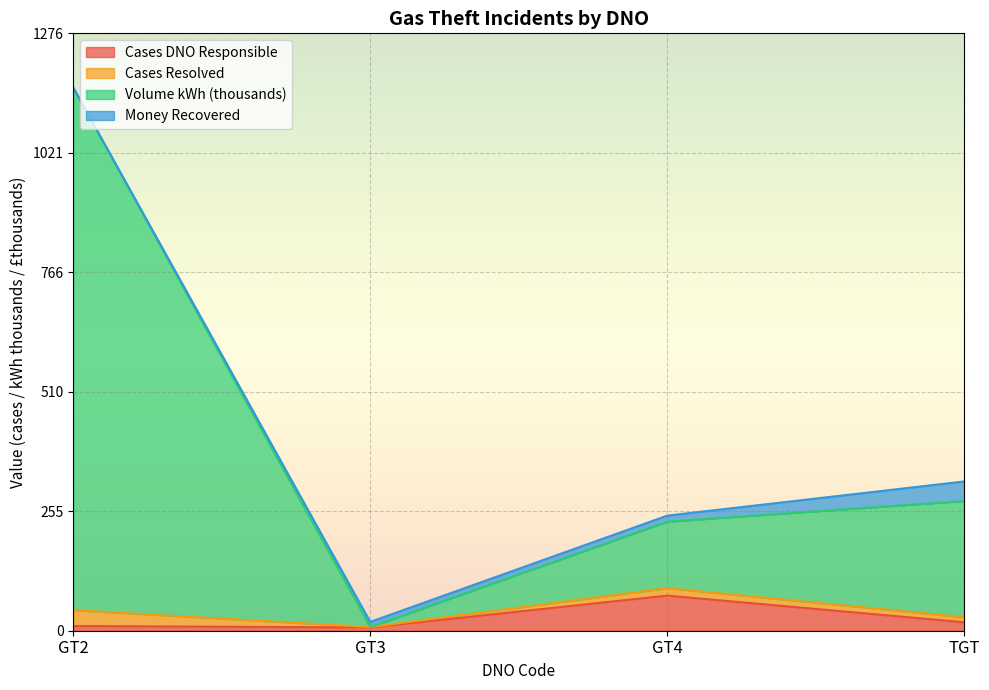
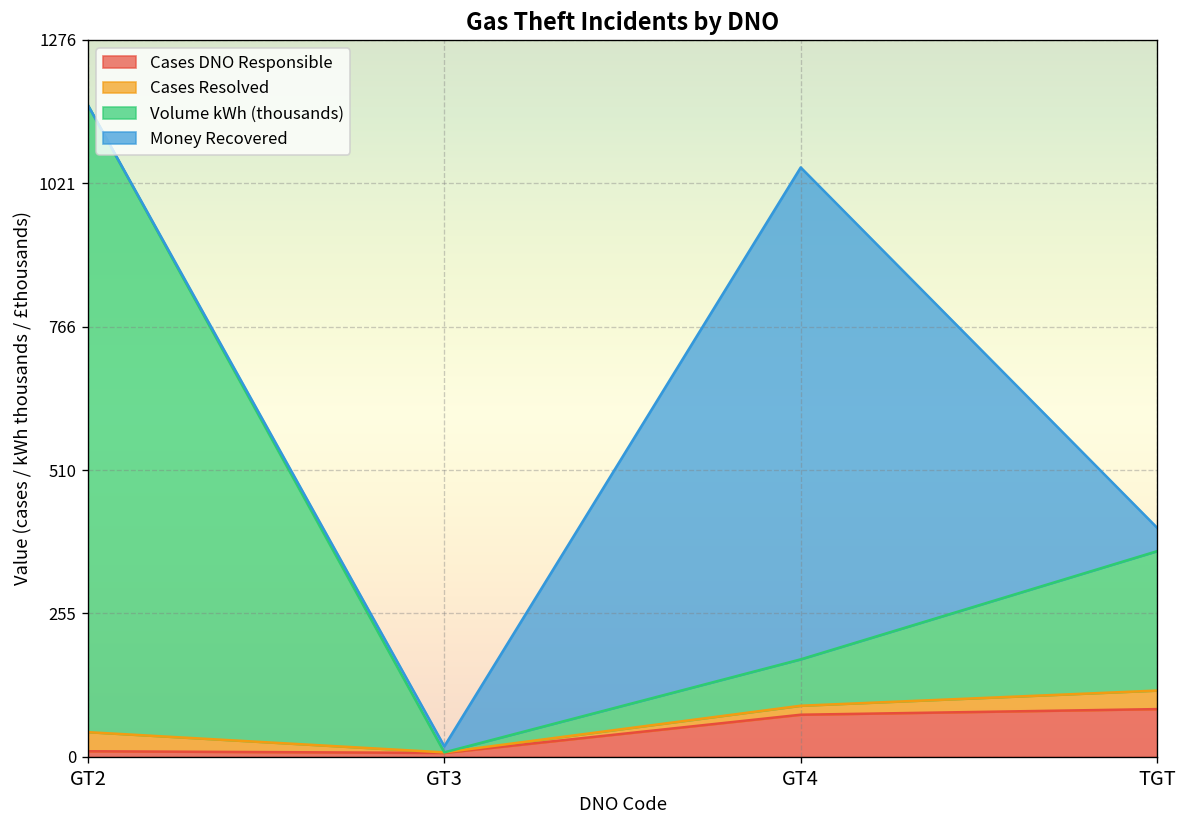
  {
    "Cases DNO Responsible": {
      "GT2": 10,
      "GT4": 80,
-     "TGT": 20
+     "TGT": 90
    },
    "Cases Resolved": {
      "GT2": 30,
      "GT4": 20,
-     "TGT": 10
+     "TGT": 30
    },
    "Volume kWh (thousands)": {
-     "GT4": 140,
+     "GT4": 80,
      "TGT": 250
    },
    "Money Recovered": {
      "GT3": 10,
-     "GT4": 10,
+     "GT4": 880,
      "TGT": 40
    }
  }
